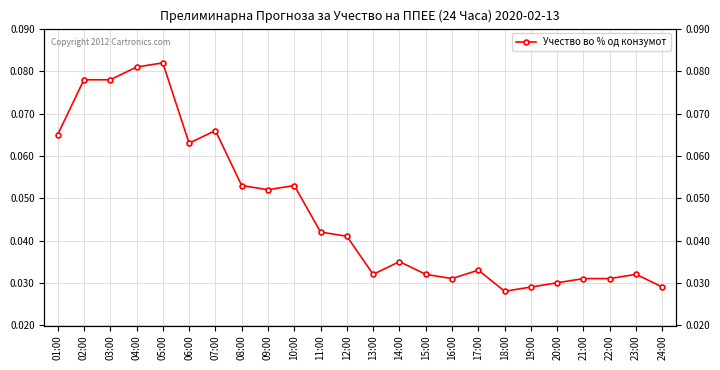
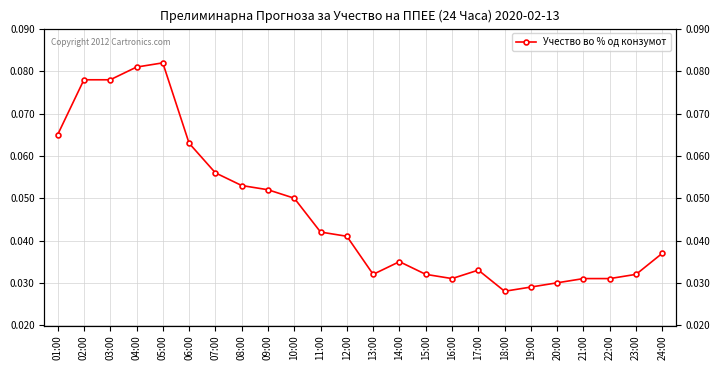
  {
    "01:00": 0.065,
    "02:00": 0.078,
    "03:00": 0.078,
    "04:00": 0.081,
    "06:00": 0.063,
-   "07:00": 0.066,
+   "07:00": 0.056,
    "08:00": 0.053,
    "09:00": 0.052,
-   "10:00": 0.053,
+   "10:00": 0.050,
    "11:00": 0.042,
    "12:00": 0.041,
    "13:00": 0.032,
    "14:00": 0.035,
    "15:00": 0.032,
    "16:00": 0.031,
    "17:00": 0.033,
    "18:00": 0.028,
    "19:00": 0.029,
    "20:00": 0.030,
    "21:00": 0.031,
    "22:00": 0.031,
    "23:00": 0.032,
-   "24:00": 0.029
+   "24:00": 0.037
  }
